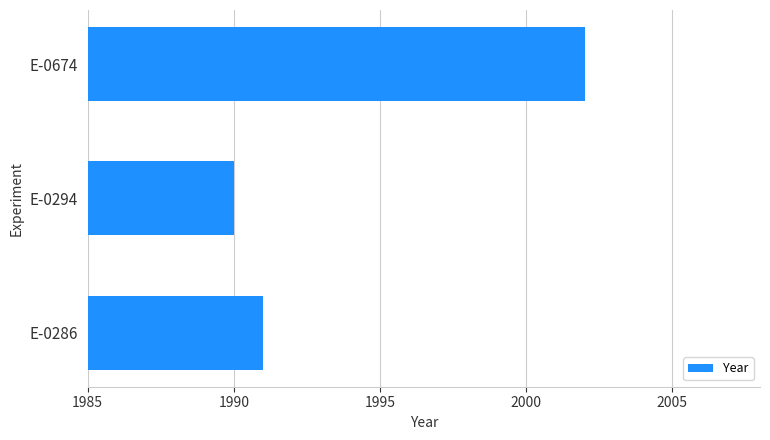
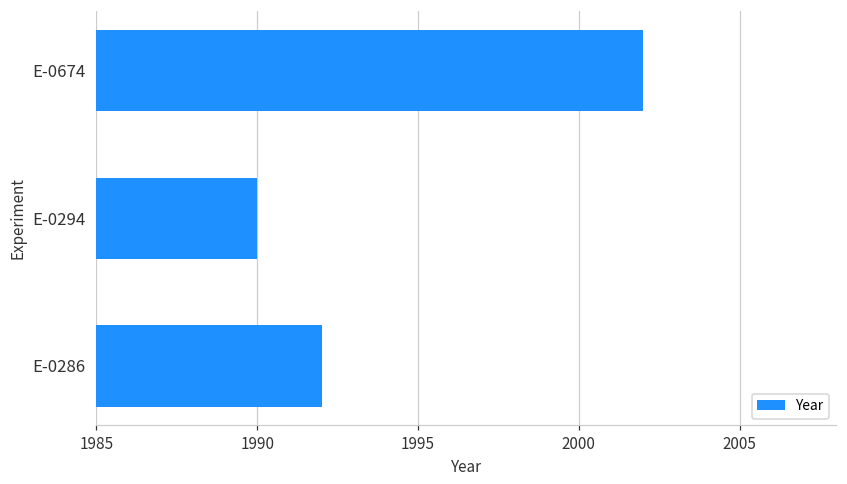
  {
    "E-0674": 2002,
    "E-0294": 1990,
-   "E-0286": 1991
+   "E-0286": 1992
  }
